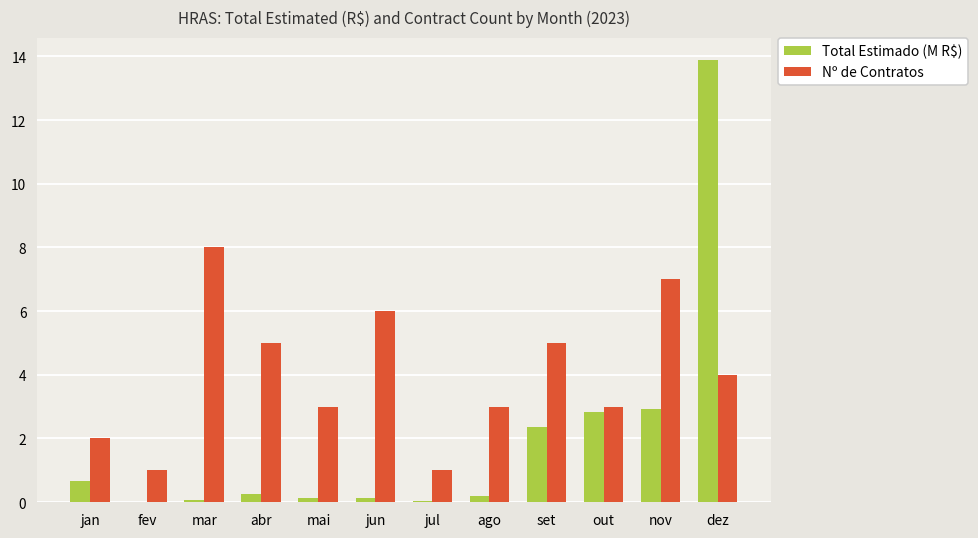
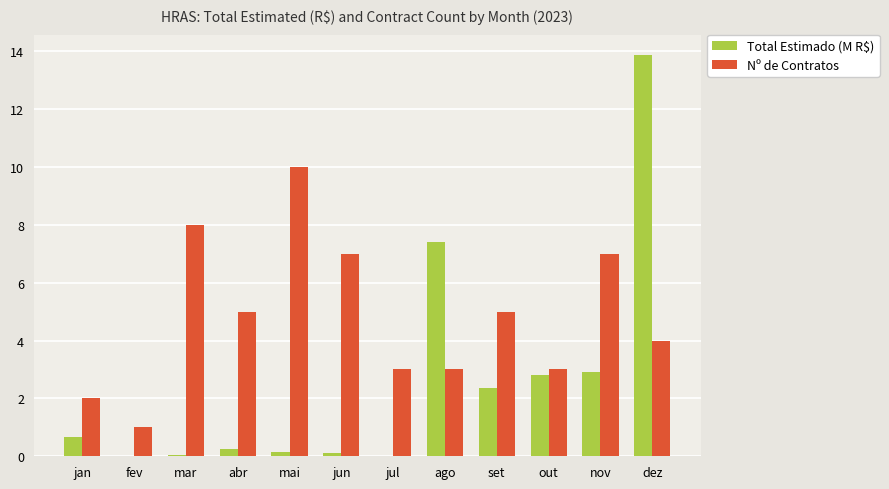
  {
    "Total Estimado (M R$)": {
      "jan": 0.7,
      "fev": 0.0,
      "abr": 0.2,
      "mai": 0.1,
      "jun": 0.1,
-     "ago": 0.2,
+     "ago": 7.4,
      "set": 2.4,
      "out": 2.8,
      "nov": 2.9,
      "dez": 13.9
    },
    "Nº de Contratos": {
      "jan": 2,
      "fev": 1,
      "mar": 8,
      "abr": 5,
-     "mai": 3,
-     "jun": 6,
-     "jul": 1,
+     "mai": 10,
+     "jun": 7,
+     "jul": 3,
      "ago": 3,
      "set": 5,
      "out": 3,
      "nov": 7,
      "dez": 4
    }
  }
